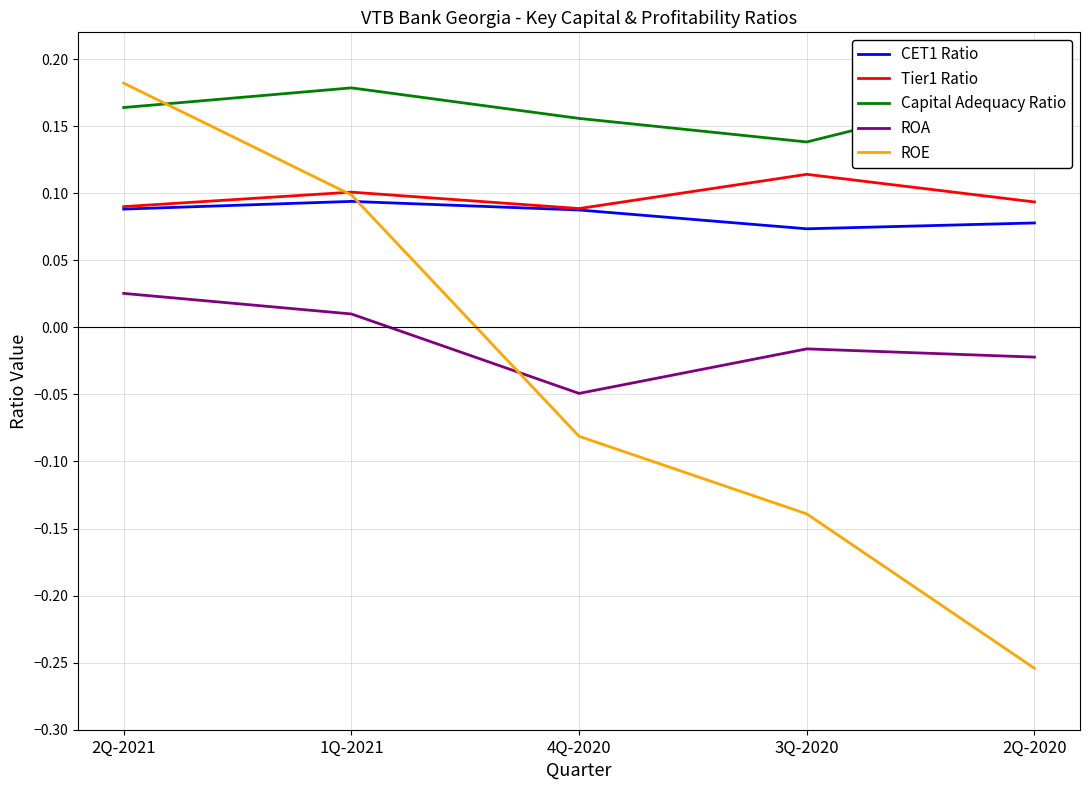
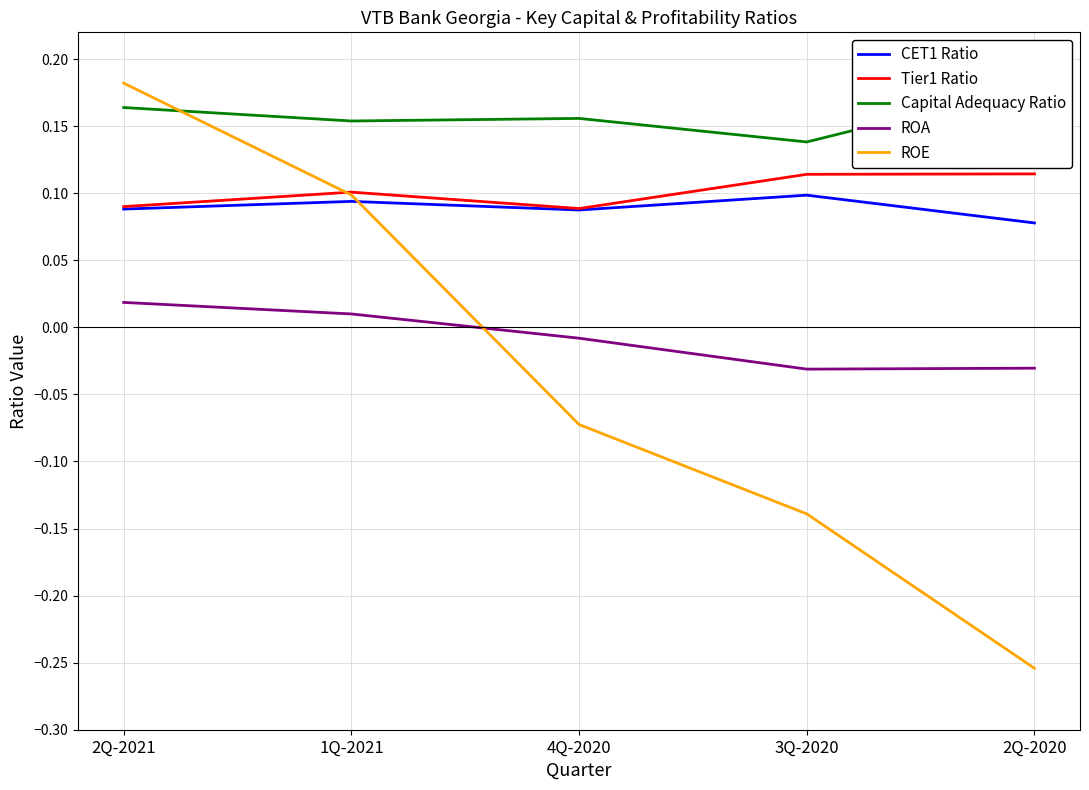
  {
    "CET1 Ratio": {
      "1Q-2021": 0.094,
-     "3Q-2020": 0.074,
+     "3Q-2020": 0.099,
      "2Q-2020": 0.078
    },
    "Tier1 Ratio": {
      "1Q-2021": 0.101,
      "3Q-2020": 0.114,
-     "2Q-2020": 0.094
+     "2Q-2020": 0.114
    },
    "Capital Adequacy Ratio": {
      "2Q-2021": 0.164,
-     "1Q-2021": 0.179,
+     "1Q-2021": 0.154,
      "4Q-2020": 0.156,
      "3Q-2020": 0.138
    },
    "ROA": {
-     "2Q-2021": 0.025,
+     "2Q-2021": 0.019,
      "1Q-2021": 0.010,
-     "4Q-2020": -0.049,
-     "3Q-2020": -0.016,
-     "2Q-2020": -0.022
+     "4Q-2020": -0.008,
+     "3Q-2020": -0.031,
+     "2Q-2020": -0.030
    },
    "ROE": {
      "2Q-2021": 0.182,
      "1Q-2021": 0.099,
-     "4Q-2020": -0.081,
+     "4Q-2020": -0.072,
      "3Q-2020": -0.139,
      "2Q-2020": -0.254
    }
  }
